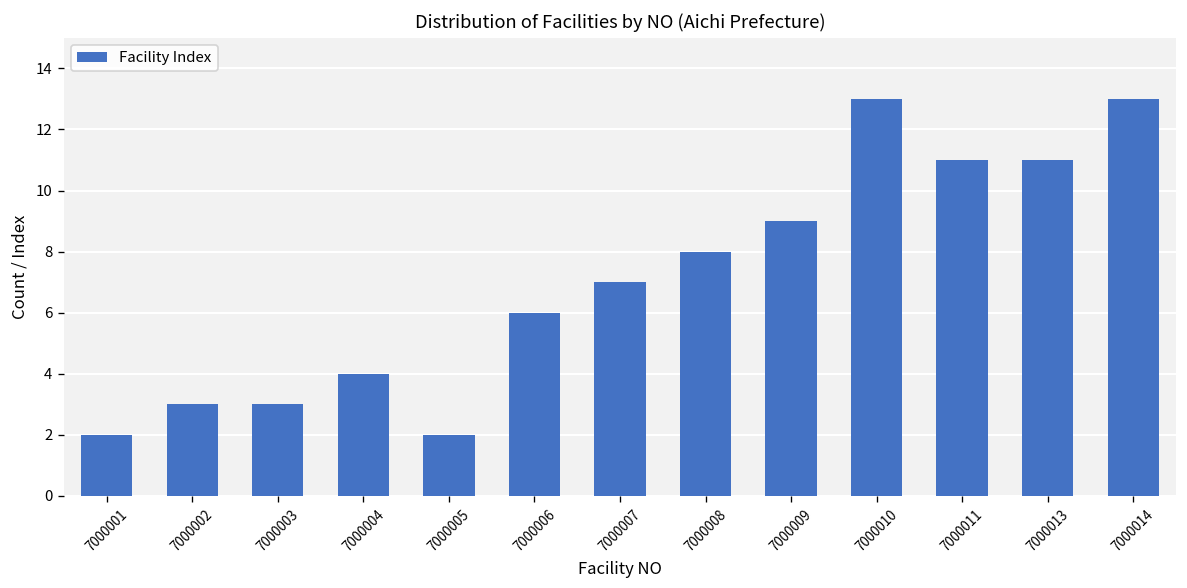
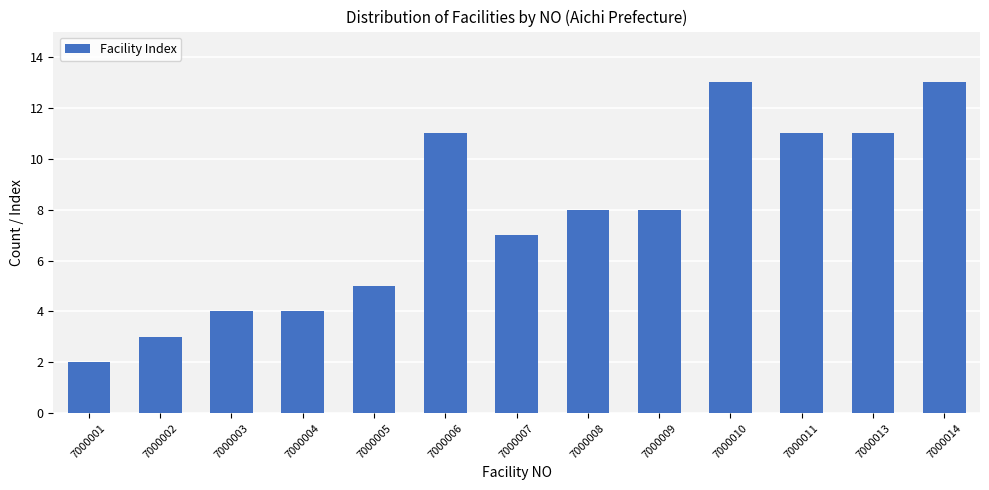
  {
    "7000001": 2,
    "7000002": 3,
-   "7000003": 3,
+   "7000003": 4,
    "7000004": 4,
-   "7000005": 2,
-   "7000006": 6,
+   "7000005": 5,
+   "7000006": 11,
    "7000007": 7,
    "7000008": 8,
-   "7000009": 9,
+   "7000009": 8,
    "7000010": 13,
    "7000011": 11,
    "7000013": 11,
    "7000014": 13
  }
